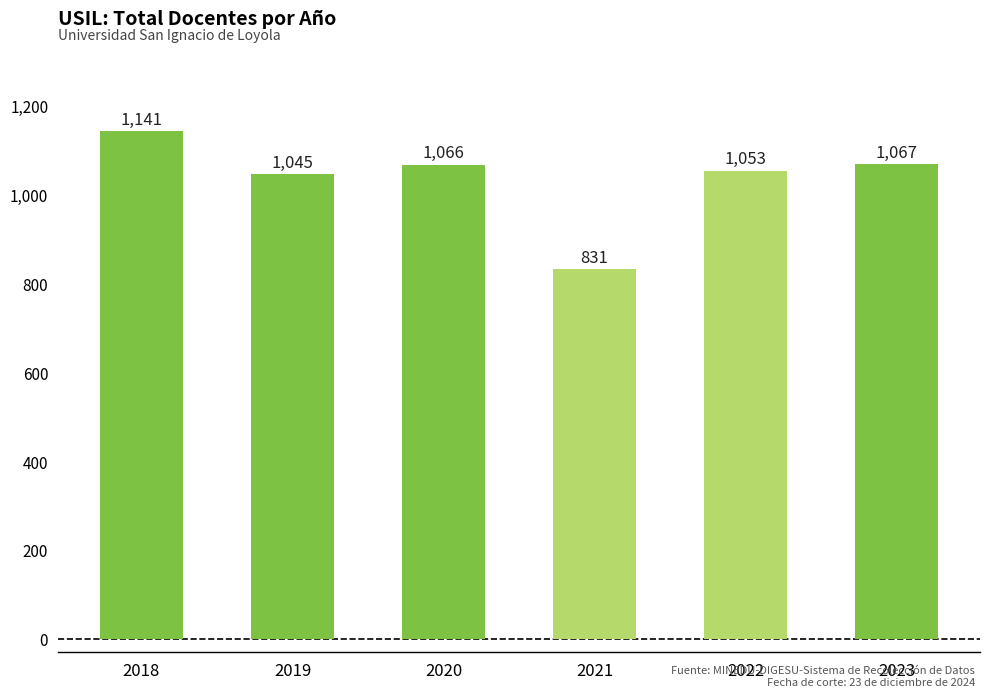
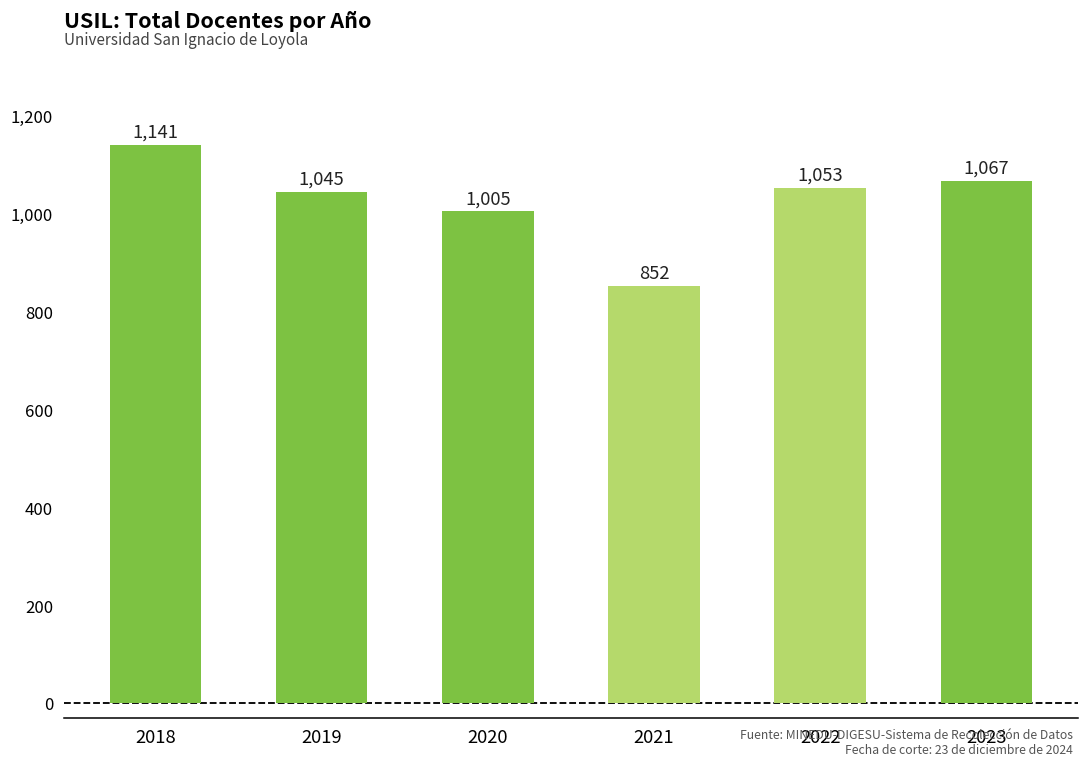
  {
    "2018": "1,141",
    "2019": "1,045",
-   "2020": "1,066",
-   "2021": "831",
+   "2020": "1,005",
+   "2021": "852",
    "2022": "1,053",
    "2023": "1,067"
  }
